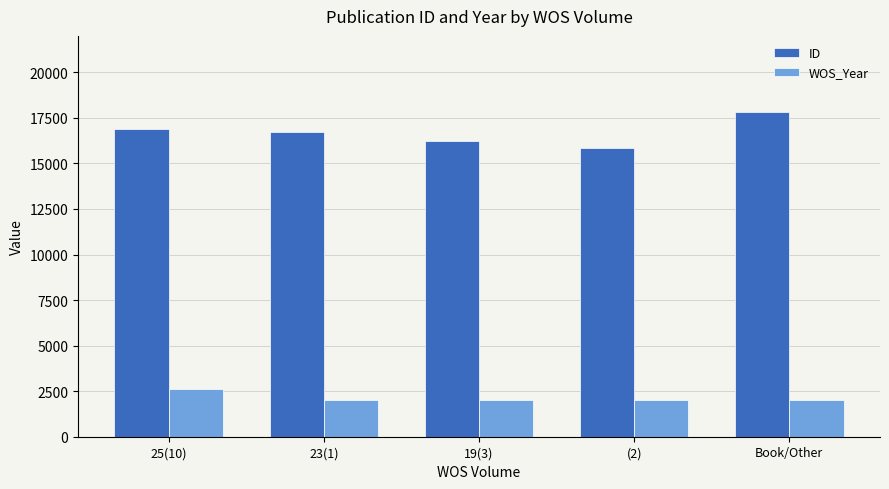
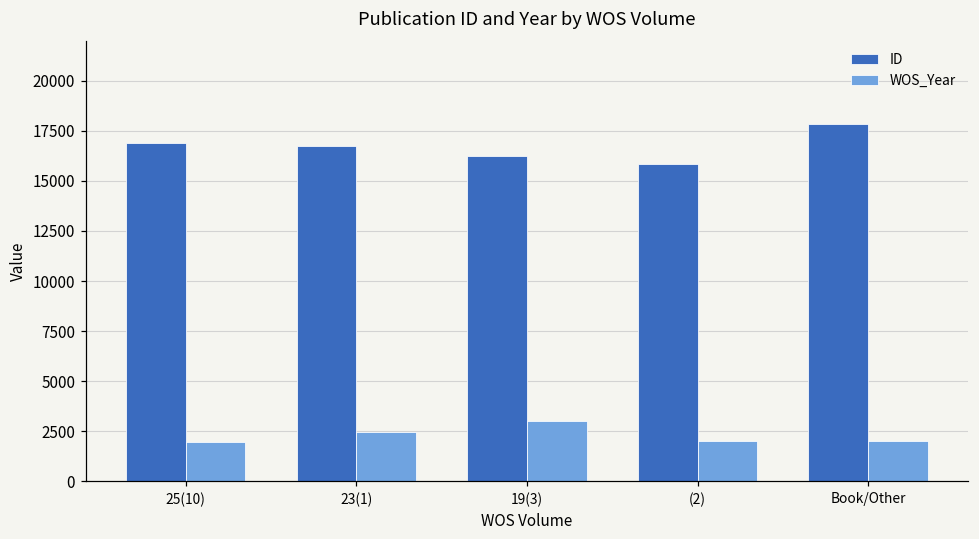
  {
    "ID": {
      "25(10)": 16900,
      "23(1)": 16700,
      "19(3)": 16200,
      "(2)": 15800,
      "Book/Other": 17800
    },
    "WOS_Year": {
-     "25(10)": 2600,
-     "23(1)": 2000,
-     "19(3)": 2000,
+     "25(10)": 2000,
+     "23(1)": 2500,
+     "19(3)": 3000,
      "(2)": 2000,
      "Book/Other": 2000
    }
  }
